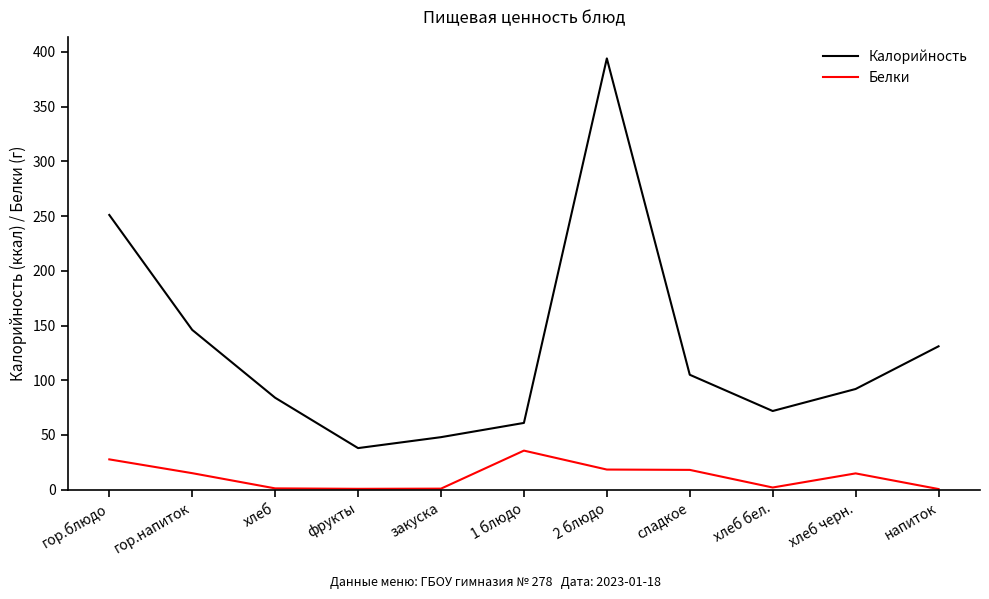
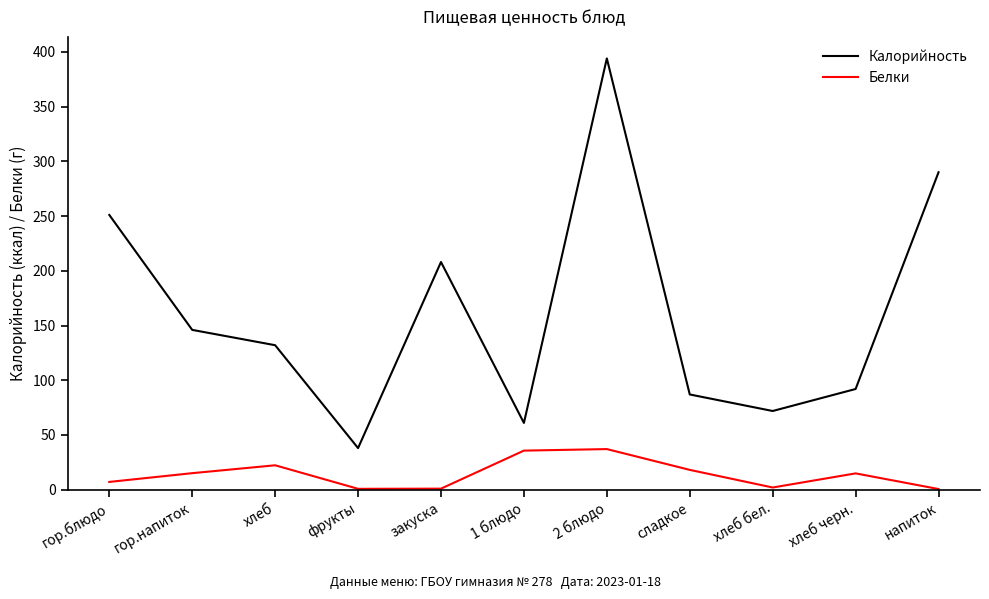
  {
    "Калорийность": {
      "гор.блюдо": 251,
      "гор.напиток": 146,
-     "хлеб": 84,
+     "хлеб": 132,
      "фрукты": 38,
-     "закуска": 48,
+     "закуска": 208,
      "1 блюдо": 61,
      "2 блюдо": 394,
-     "сладкое": 105,
+     "сладкое": 87,
      "хлеб бел.": 72,
      "хлеб черн.": 92,
-     "напиток": 131
+     "напиток": 290
    },
    "Белки": {
-     "гор.блюдо": 28,
+     "гор.блюдо": 7,
      "гор.напиток": 15,
-     "хлеб": 1,
+     "хлеб": 22,
      "фрукты": 1,
      "закуска": 1,
      "1 блюдо": 36,
-     "2 блюдо": 18,
+     "2 блюдо": 37,
      "сладкое": 18,
      "хлеб бел.": 2,
      "хлеб черн.": 15,
      "напиток": 1
    }
  }
